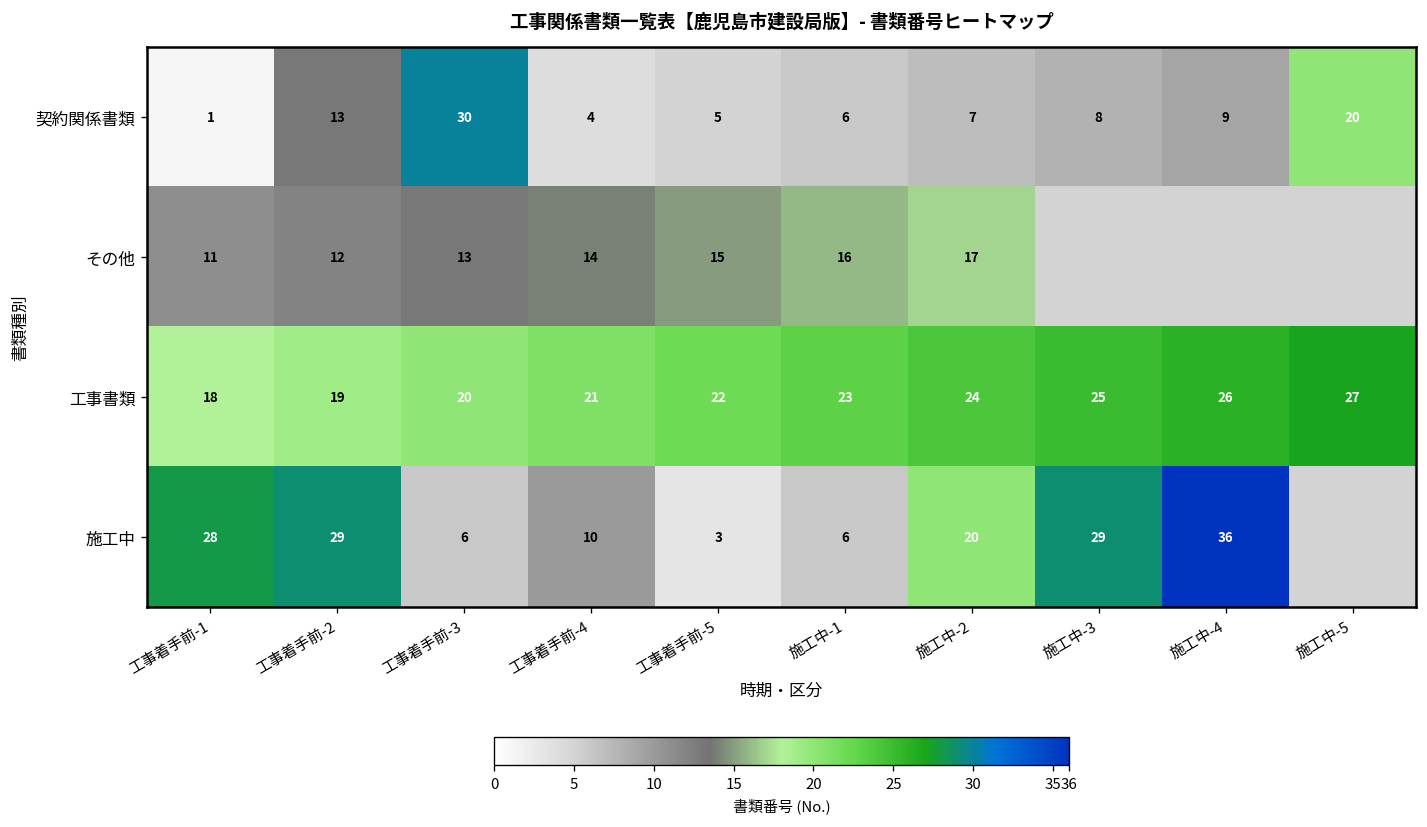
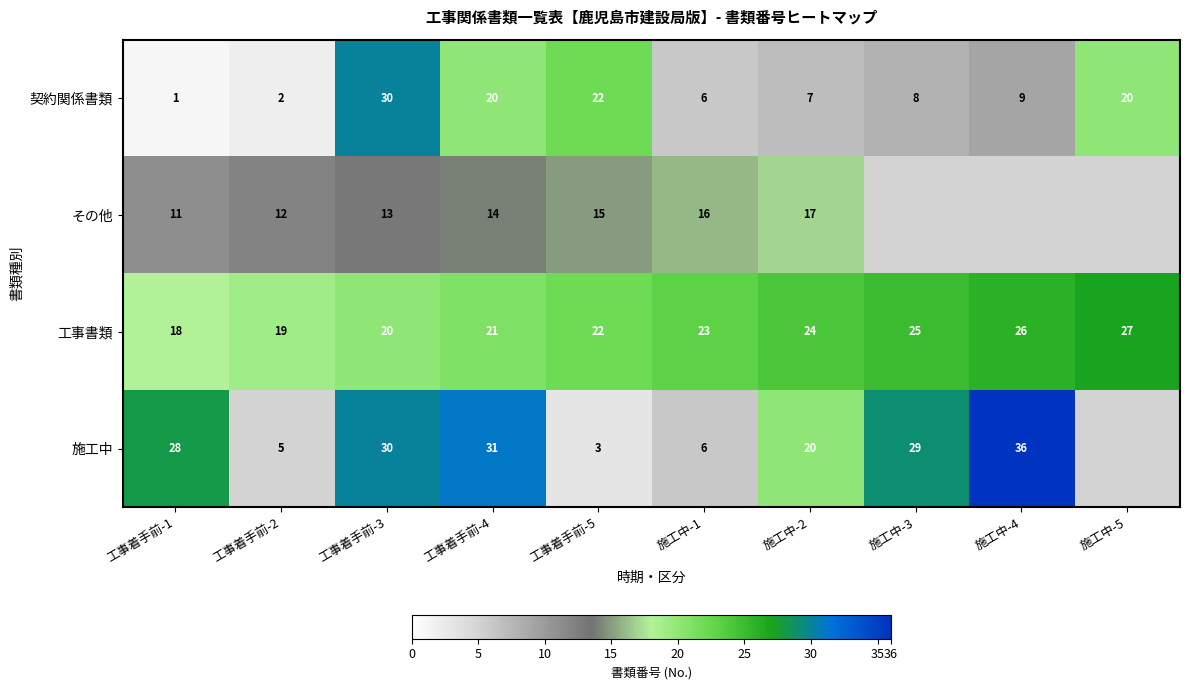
  {
    "契約関係書類": {
      "工事着手前-1": 1,
-     "工事着手前-2": 13,
+     "工事着手前-2": 2,
      "工事着手前-3": 30,
-     "工事着手前-4": 4,
-     "工事着手前-5": 5,
+     "工事着手前-4": 20,
+     "工事着手前-5": 22,
      "施工中-1": 6,
      "施工中-2": 7,
      "施工中-3": 8,
      "施工中-4": 9,
      "施工中-5": 20
    },
    "その他": {
      "工事着手前-1": 11,
      "工事着手前-2": 12,
      "工事着手前-3": 13,
      "工事着手前-4": 14,
      "工事着手前-5": 15,
      "施工中-1": 16,
      "施工中-2": 17
    },
    "工事書類": {
      "工事着手前-1": 18,
      "工事着手前-2": 19,
      "工事着手前-3": 20,
      "工事着手前-4": 21,
      "工事着手前-5": 22,
      "施工中-1": 23,
      "施工中-2": 24,
      "施工中-3": 25,
      "施工中-4": 26,
      "施工中-5": 27
    },
    "施工中": {
      "工事着手前-1": 28,
-     "工事着手前-2": 29,
-     "工事着手前-3": 6,
-     "工事着手前-4": 10,
+     "工事着手前-2": 5,
+     "工事着手前-3": 30,
+     "工事着手前-4": 31,
      "工事着手前-5": 3,
      "施工中-1": 6,
      "施工中-2": 20,
      "施工中-3": 29,
      "施工中-4": 36
    }
  }
